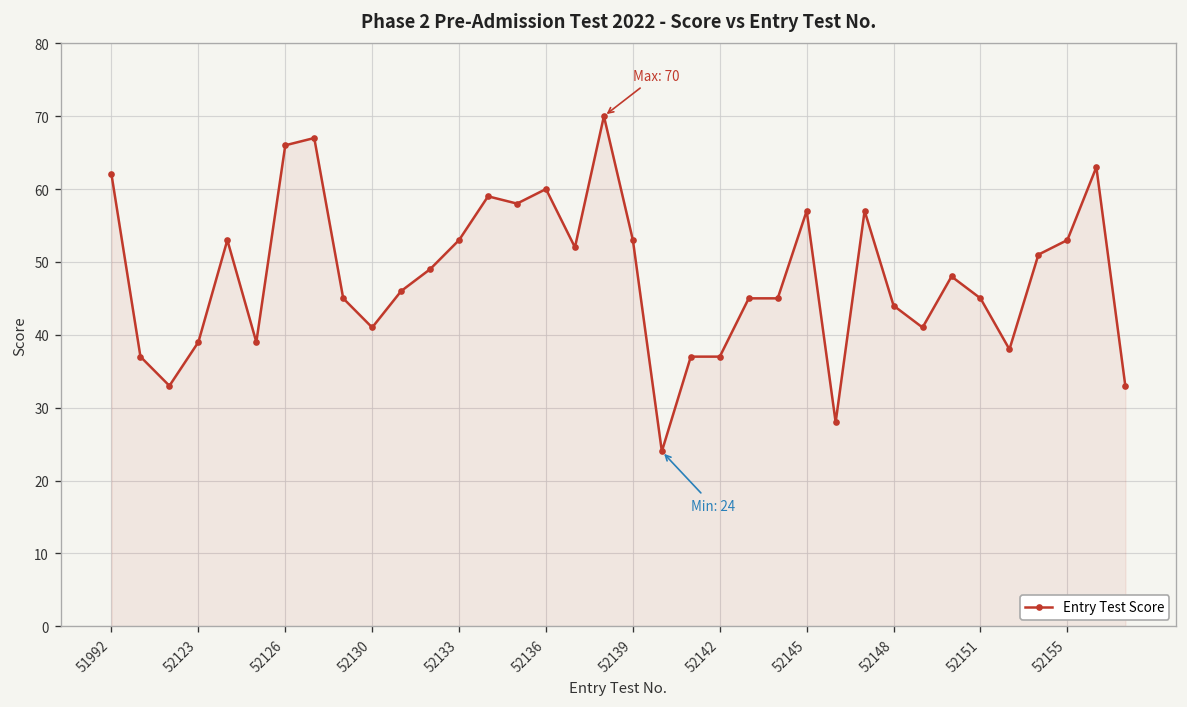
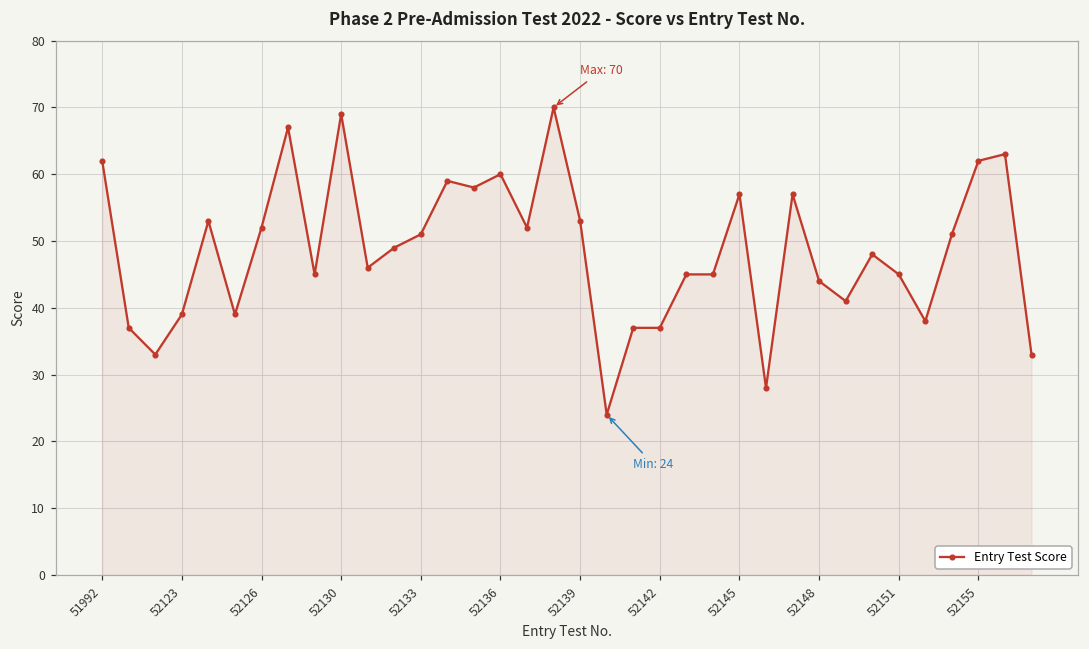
  {
    "51992": 62,
    "52123": 39,
-   "52126": 66,
-   "52130": 41,
-   "52133": 53,
+   "52126": 52,
+   "52130": 69,
+   "52133": 51,
    "52136": 60,
    "52139": 53,
    "52142": 37,
    "52145": 57,
    "52148": 44,
    "52151": 45,
-   "52155": 53
+   "52155": 62
  }
